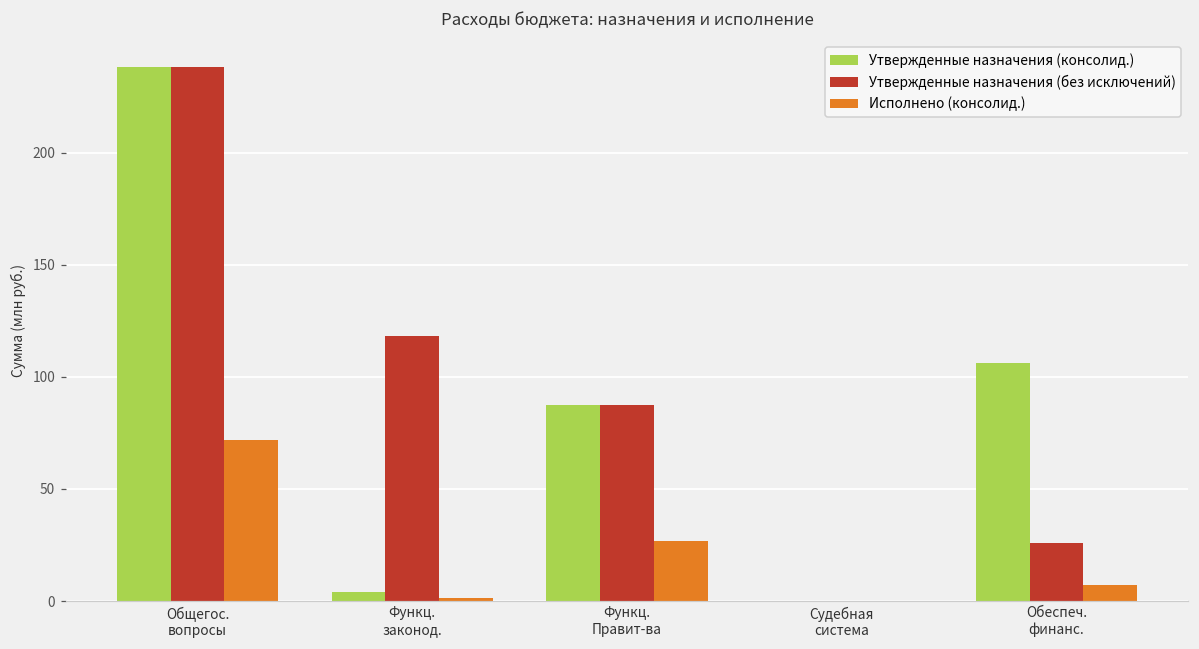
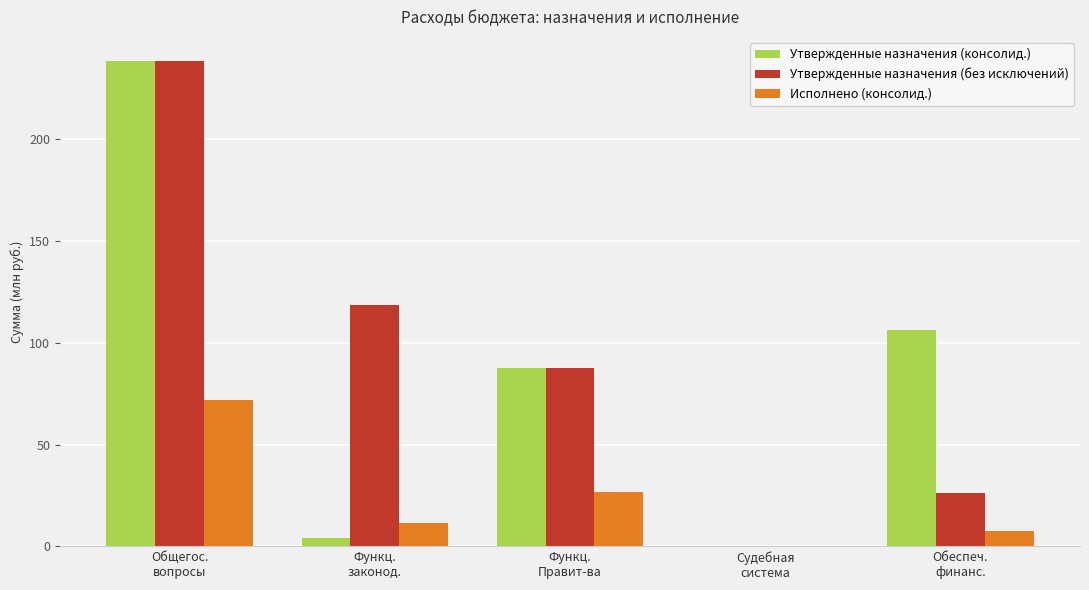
  {
    "Утвержденные назначения (консолид.)": {
      "Общегос. вопросы": 238,
      "Функц. законод.": 4,
      "Функц. Правит-ва": 87,
      "Обеспеч. финанс.": 106
    },
    "Утвержденные назначения (без исключений)": {
      "Общегос. вопросы": 238,
      "Функц. законод.": 118,
      "Функц. Правит-ва": 87,
      "Обеспеч. финанс.": 26
    },
    "Исполнено (консолид.)": {
      "Общегос. вопросы": 72,
-     "Функц. законод.": 1,
+     "Функц. законод.": 12,
      "Функц. Правит-ва": 27,
      "Судебная система": 0,
      "Обеспеч. финанс.": 7
    }
  }
